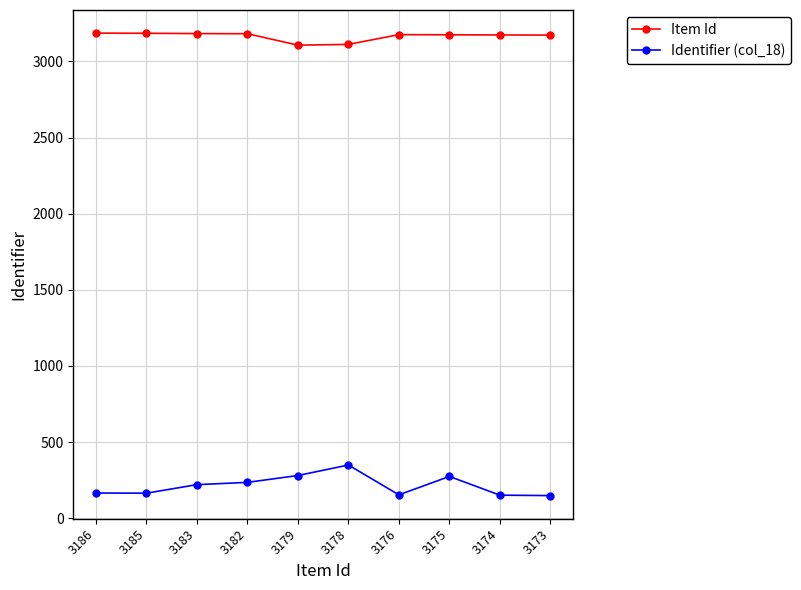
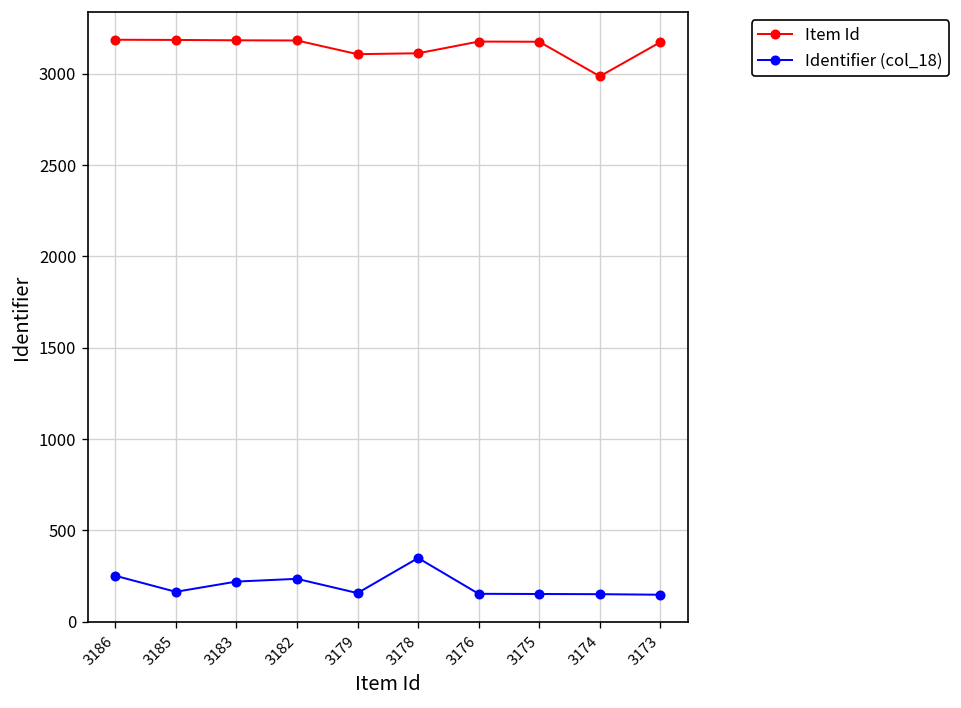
  {
    "Item Id": {
      "3186": 3190,
      "3185": 3190,
      "3183": 3180,
      "3182": 3180,
      "3179": 3110,
      "3178": 3110,
      "3176": 3180,
      "3175": 3180,
-     "3174": 3170,
+     "3174": 2990,
      "3173": 3170
    },
    "Identifier (col_18)": {
-     "3186": 170,
+     "3186": 250,
      "3185": 160,
      "3183": 220,
      "3182": 240,
-     "3179": 280,
+     "3179": 160,
      "3178": 350,
      "3176": 150,
-     "3175": 270,
+     "3175": 150,
      "3174": 150,
      "3173": 150
    }
  }
